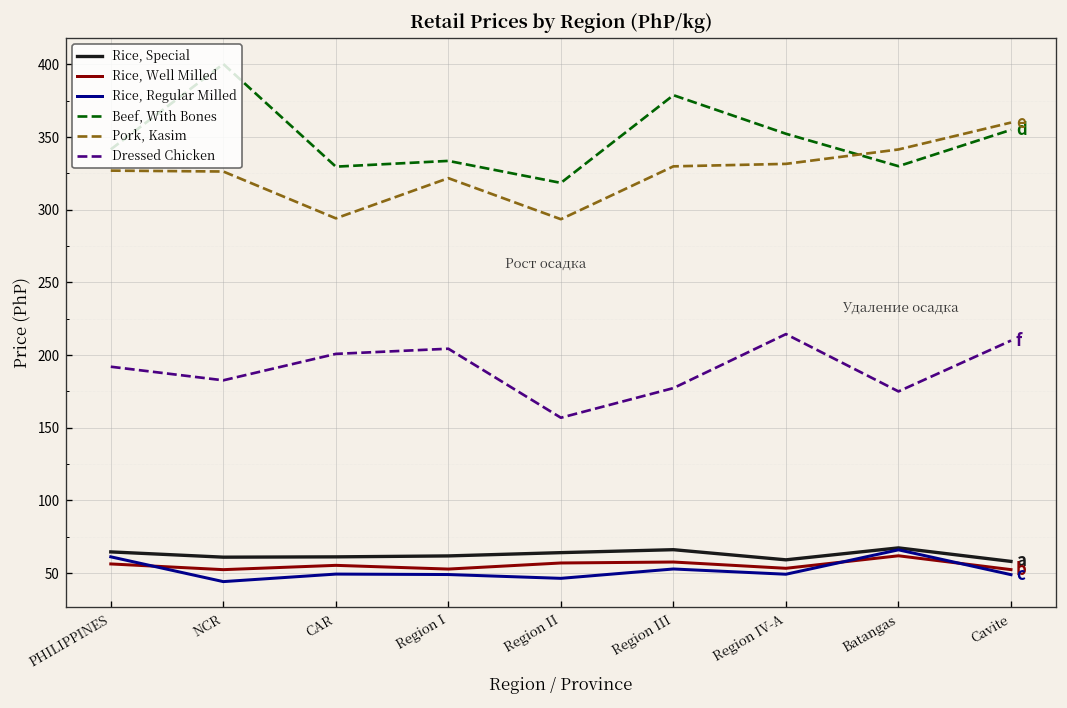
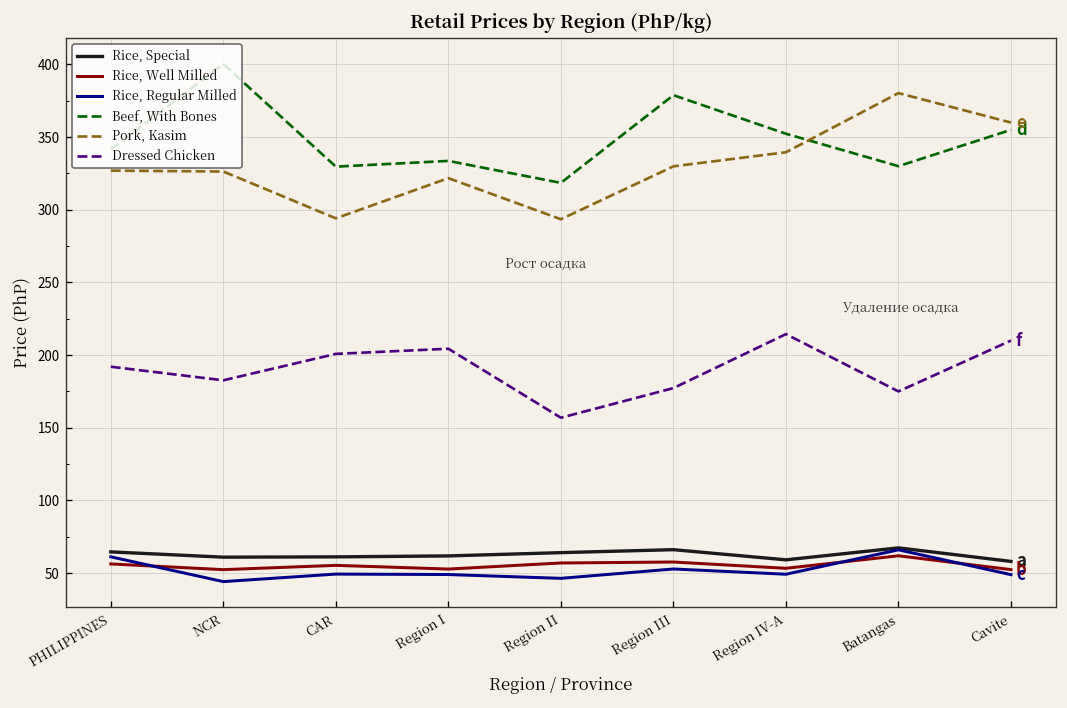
  {
    "Rice, Special": {
      "PHILIPPINES": 65,
      "NCR": 61,
      "CAR": 61,
      "Region I": 62,
      "Region II": 64,
      "Region III": 66,
      "Region IV-A": 59,
      "Cavite": 58
    },
    "Rice, Well Milled": {
      "PHILIPPINES": 56,
      "NCR": 52,
      "CAR": 55,
      "Region I": 53,
      "Region II": 57,
      "Region III": 58,
      "Region IV-A": 53,
      "Batangas": 62,
      "Cavite": 52
    },
    "Rice, Regular Milled": {
      "PHILIPPINES": 61,
      "NCR": 44,
      "CAR": 49,
      "Region I": 49,
      "Region II": 46,
      "Region III": 53,
      "Region IV-A": 49,
      "Cavite": 49
    },
    "Beef, With Bones": {
      "CAR": 330,
      "Region I": 334,
      "Region II": 319,
      "Region III": 379,
      "Region IV-A": 352,
      "Batangas": 330,
      "Cavite": 355
    },
    "Pork, Kasim": {
      "CAR": 294,
      "Region I": 322,
      "Region II": 294,
      "Region III": 330,
-     "Region IV-A": 332,
-     "Batangas": 342,
+     "Region IV-A": 340,
+     "Batangas": 380,
      "Cavite": 360
    },
    "Dressed Chicken": {
      "PHILIPPINES": 192,
      "NCR": 183,
      "CAR": 201,
      "Region I": 204,
      "Region II": 157,
      "Region III": 177,
      "Region IV-A": 214,
      "Batangas": 175,
      "Cavite": 210
    }
  }
